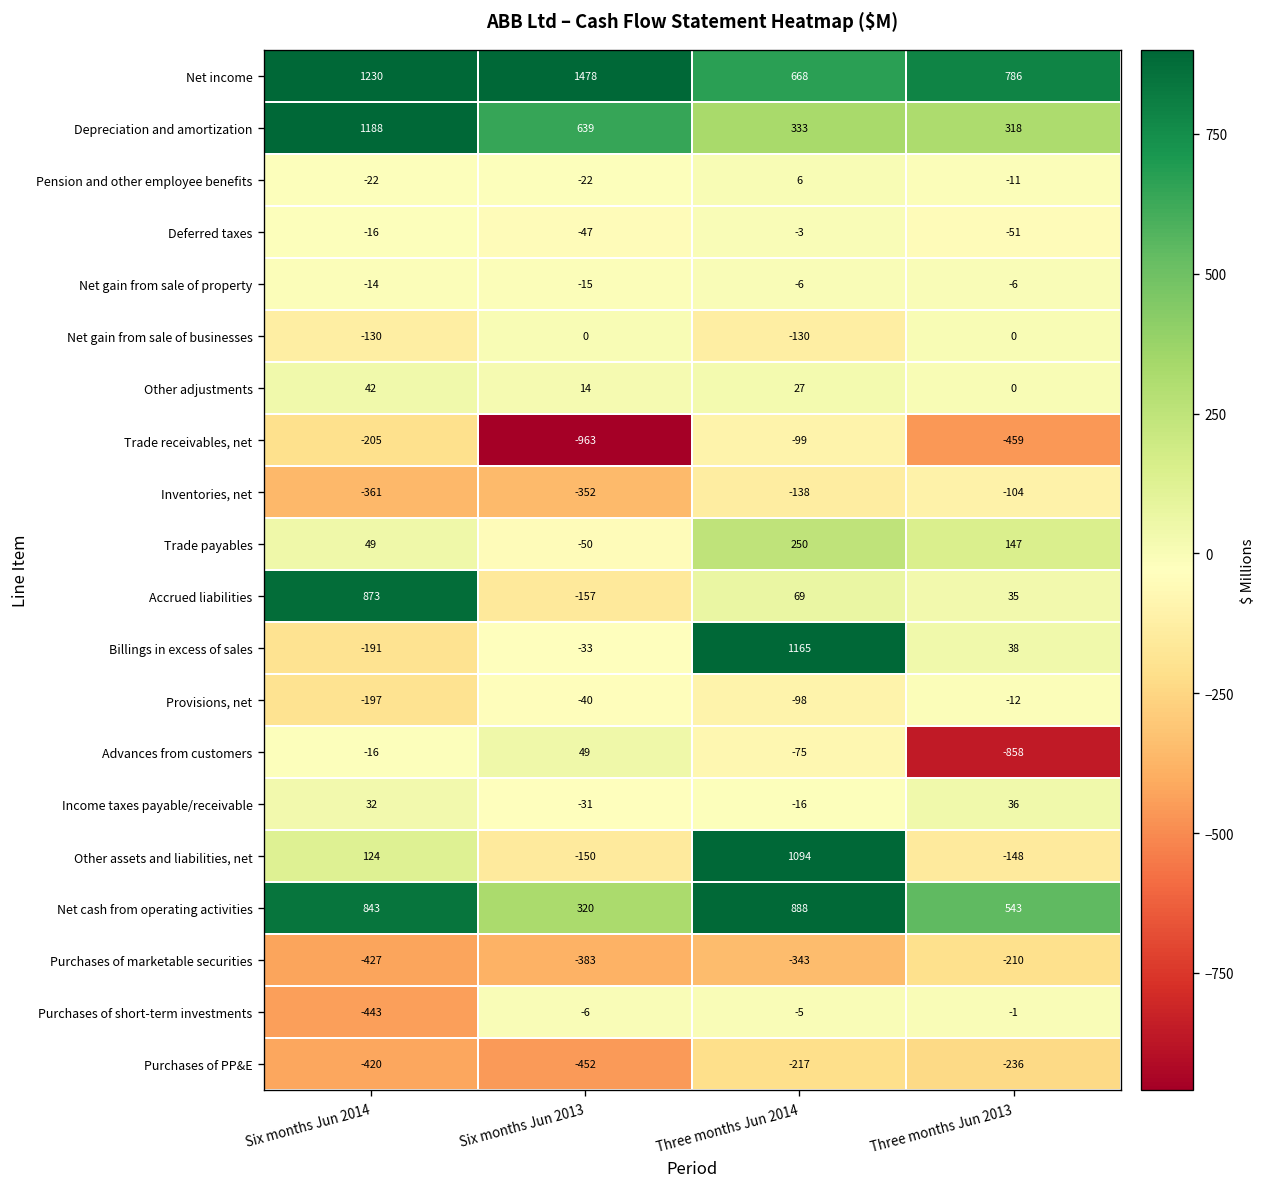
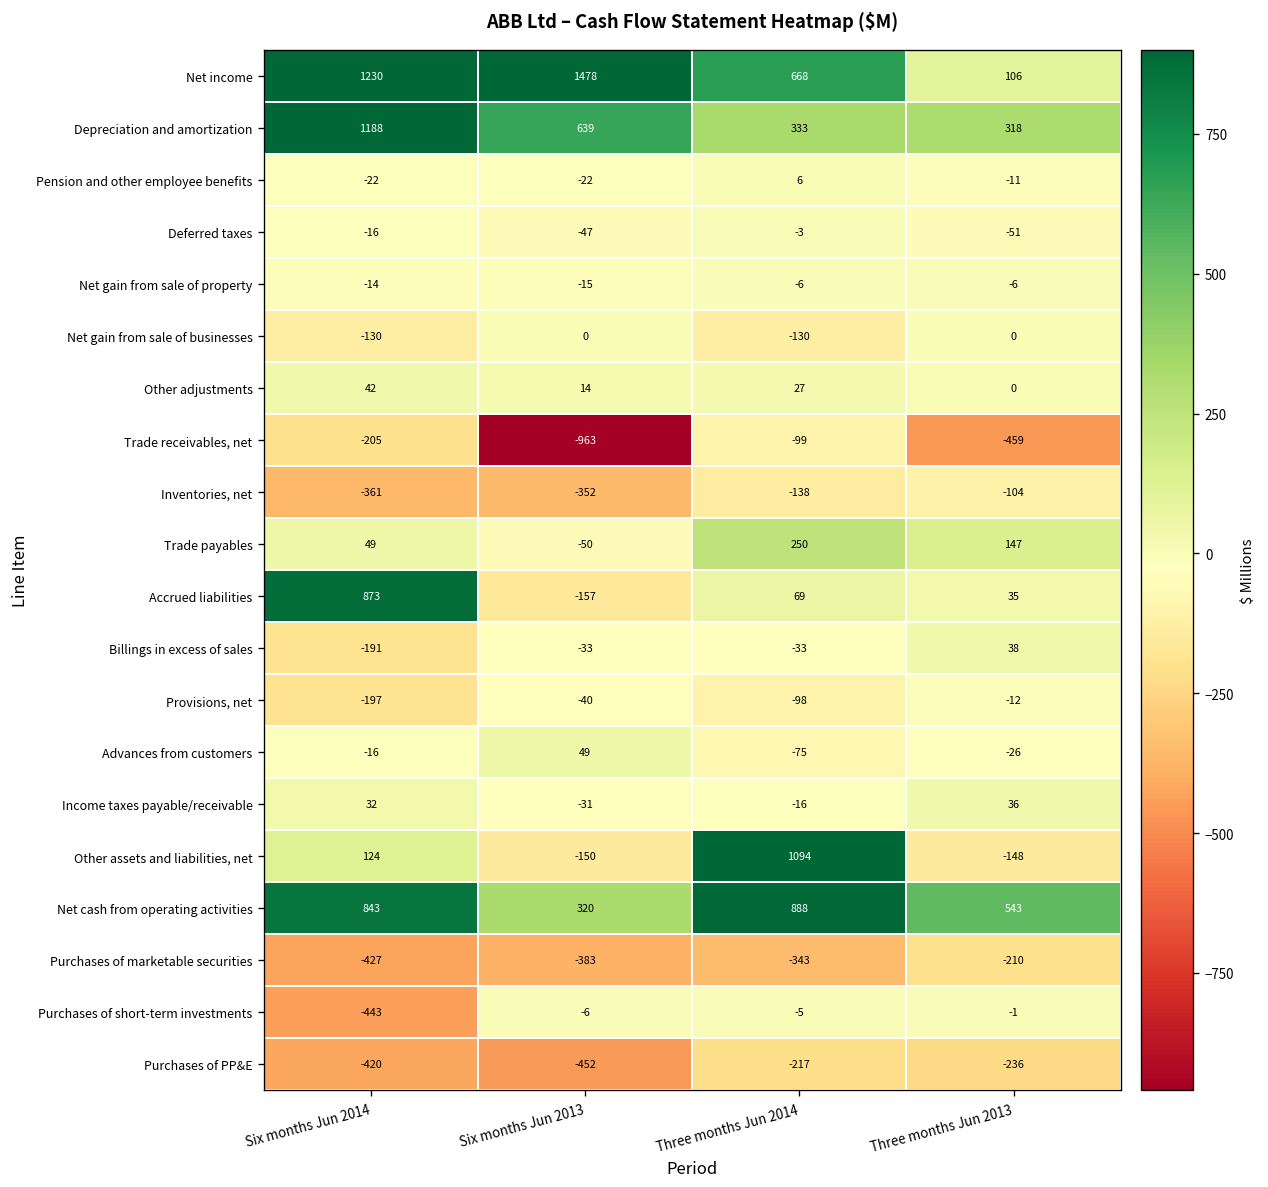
  {
    "Net income": {
      "Six months Jun 2014": 1230,
      "Six months Jun 2013": 1478,
      "Three months Jun 2014": 668,
-     "Three months Jun 2013": 786
+     "Three months Jun 2013": 106
    },
    "Depreciation and amortization": {
      "Six months Jun 2014": 1188,
      "Six months Jun 2013": 639,
      "Three months Jun 2014": 333,
      "Three months Jun 2013": 318
    },
    "Pension and other employee benefits": {
      "Six months Jun 2014": -22,
      "Six months Jun 2013": -22,
      "Three months Jun 2014": 6,
      "Three months Jun 2013": -11
    },
    "Deferred taxes": {
      "Six months Jun 2014": -16,
      "Six months Jun 2013": -47,
      "Three months Jun 2014": -3,
      "Three months Jun 2013": -51
    },
    "Net gain from sale of property": {
      "Six months Jun 2014": -14,
      "Six months Jun 2013": -15,
      "Three months Jun 2014": -6,
      "Three months Jun 2013": -6
    },
    "Net gain from sale of businesses": {
      "Six months Jun 2014": -130,
      "Six months Jun 2013": 0,
      "Three months Jun 2014": -130,
      "Three months Jun 2013": 0
    },
    "Other adjustments": {
      "Six months Jun 2014": 42,
      "Six months Jun 2013": 14,
      "Three months Jun 2014": 27,
      "Three months Jun 2013": 0
    },
    "Trade receivables, net": {
      "Six months Jun 2014": -205,
      "Six months Jun 2013": -963,
      "Three months Jun 2014": -99,
      "Three months Jun 2013": -459
    },
    "Inventories, net": {
      "Six months Jun 2014": -361,
      "Six months Jun 2013": -352,
      "Three months Jun 2014": -138,
      "Three months Jun 2013": -104
    },
    "Trade payables": {
      "Six months Jun 2014": 49,
      "Six months Jun 2013": -50,
      "Three months Jun 2014": 250,
      "Three months Jun 2013": 147
    },
    "Accrued liabilities": {
      "Six months Jun 2014": 873,
      "Six months Jun 2013": -157,
      "Three months Jun 2014": 69,
      "Three months Jun 2013": 35
    },
    "Billings in excess of sales": {
      "Six months Jun 2014": -191,
      "Six months Jun 2013": -33,
-     "Three months Jun 2014": 1165,
+     "Three months Jun 2014": -33,
      "Three months Jun 2013": 38
    },
    "Provisions, net": {
      "Six months Jun 2014": -197,
      "Six months Jun 2013": -40,
      "Three months Jun 2014": -98,
      "Three months Jun 2013": -12
    },
    "Advances from customers": {
      "Six months Jun 2014": -16,
      "Six months Jun 2013": 49,
      "Three months Jun 2014": -75,
-     "Three months Jun 2013": -858
+     "Three months Jun 2013": -26
    },
    "Income taxes payable/receivable": {
      "Six months Jun 2014": 32,
      "Six months Jun 2013": -31,
      "Three months Jun 2014": -16,
      "Three months Jun 2013": 36
    },
    "Other assets and liabilities, net": {
      "Six months Jun 2014": 124,
      "Six months Jun 2013": -150,
      "Three months Jun 2014": 1094,
      "Three months Jun 2013": -148
    },
    "Net cash from operating activities": {
      "Six months Jun 2014": 843,
      "Six months Jun 2013": 320,
      "Three months Jun 2014": 888,
      "Three months Jun 2013": 543
    },
    "Purchases of marketable securities": {
      "Six months Jun 2014": -427,
      "Six months Jun 2013": -383,
      "Three months Jun 2014": -343,
      "Three months Jun 2013": -210
    },
    "Purchases of short-term investments": {
      "Six months Jun 2014": -443,
      "Six months Jun 2013": -6,
      "Three months Jun 2014": -5,
      "Three months Jun 2013": -1
    },
    "Purchases of PP&E": {
      "Six months Jun 2014": -420,
      "Six months Jun 2013": -452,
      "Three months Jun 2014": -217,
      "Three months Jun 2013": -236
    }
  }
